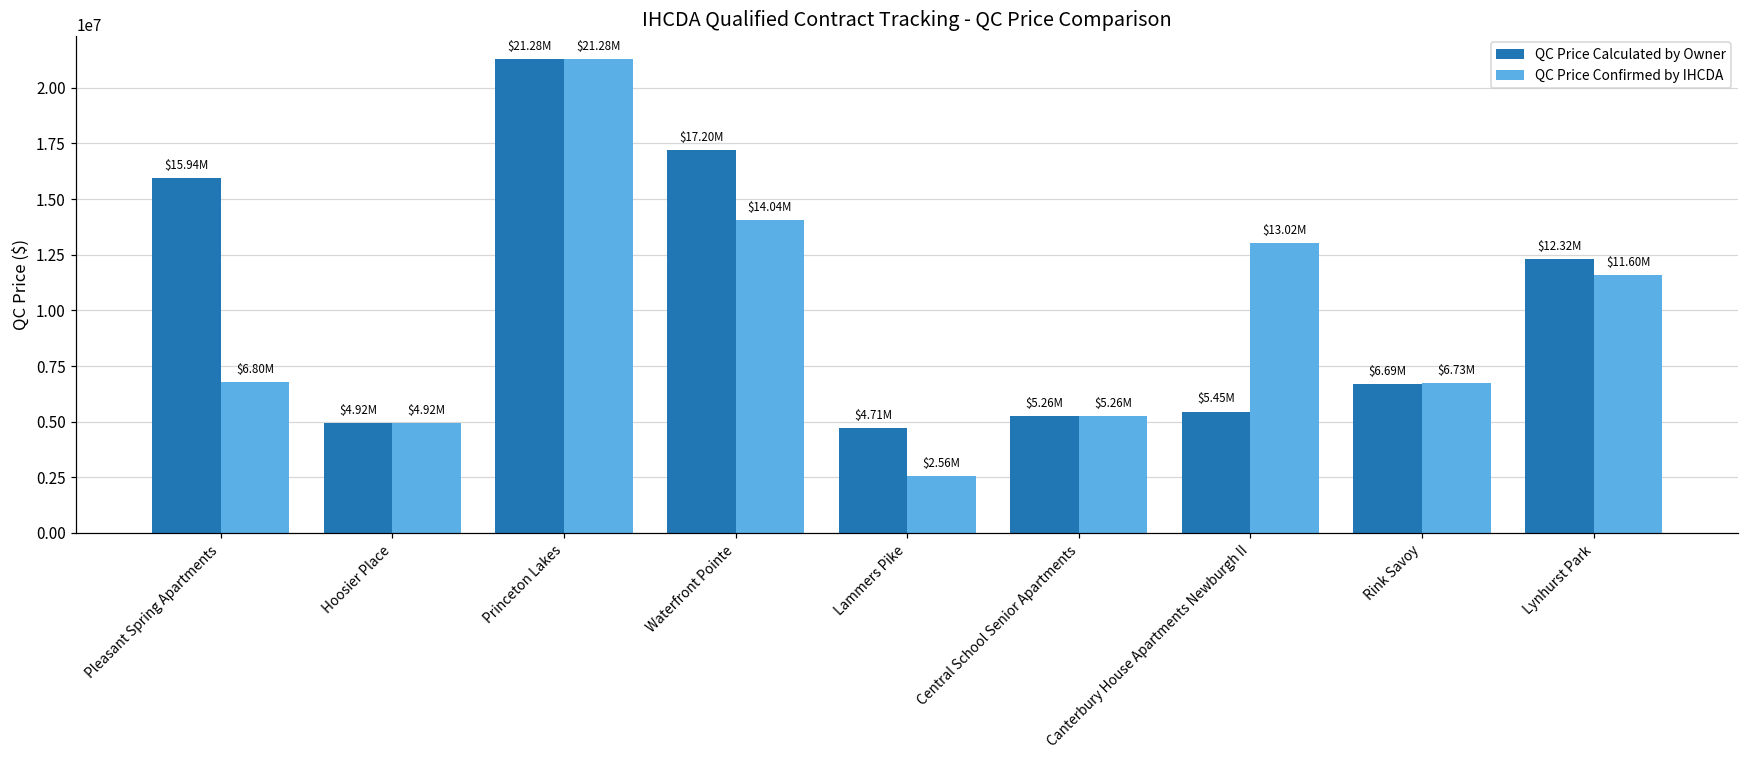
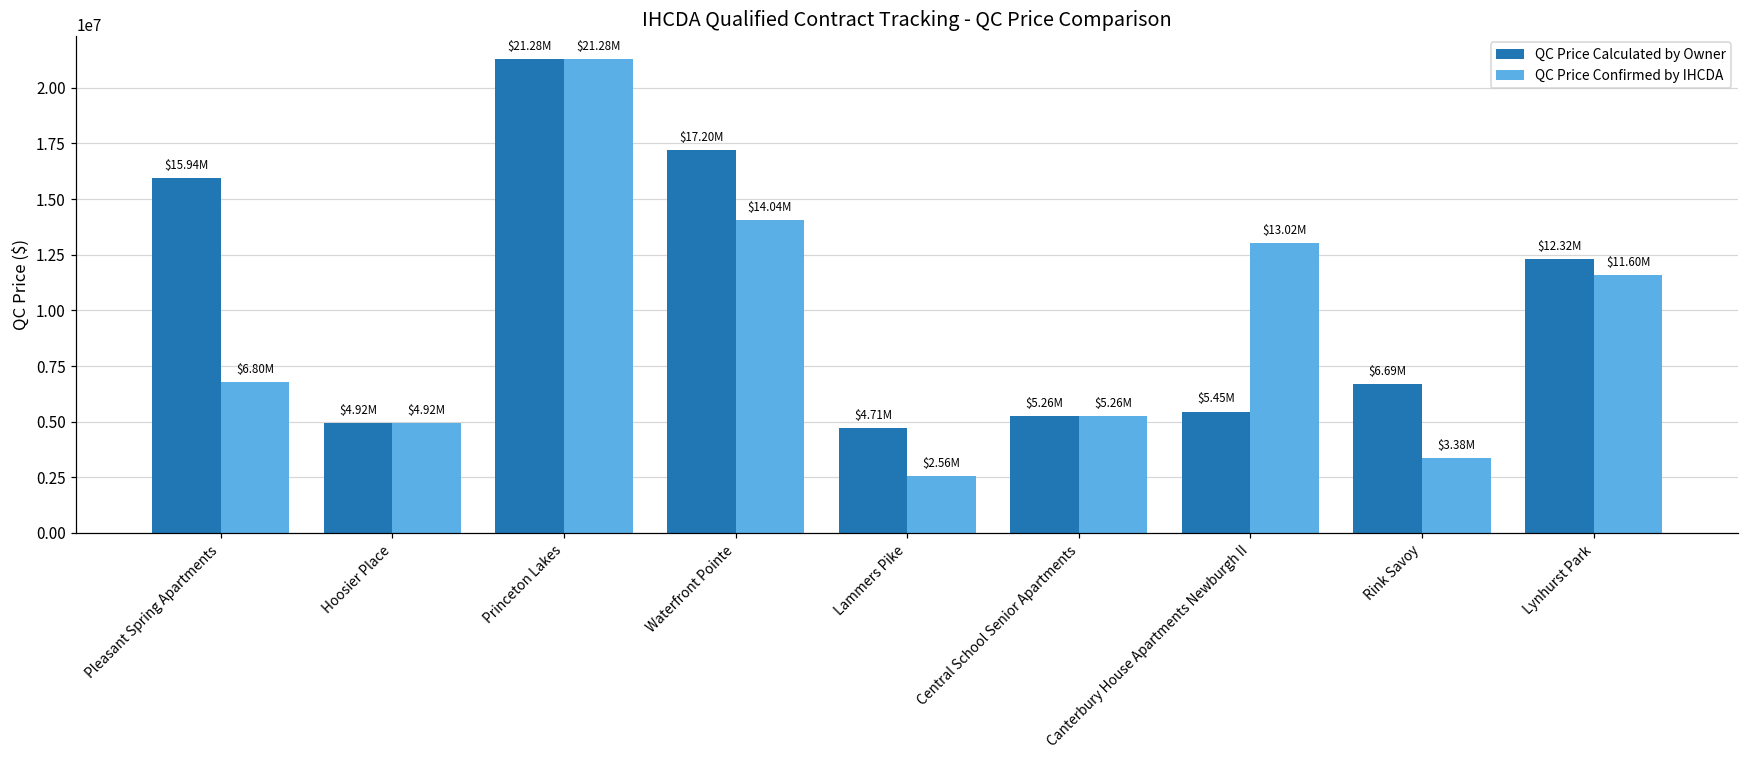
  {
    "QC Price Calculated by Owner": {
      "Pleasant Spring Apartments": "$15.94M",
      "Hoosier Place": "$4.92M",
      "Princeton Lakes": "$21.28M",
      "Waterfront Pointe": "$17.20M",
      "Lammers Pike": "$4.71M",
      "Central School Senior Apartments": "$5.26M",
      "Canterbury House Apartments Newburgh II": "$5.45M",
      "Rink Savoy": "$6.69M",
      "Lynhurst Park": "$12.32M"
    },
    "QC Price Confirmed by IHCDA": {
      "Pleasant Spring Apartments": "$6.80M",
      "Hoosier Place": "$4.92M",
      "Princeton Lakes": "$21.28M",
      "Waterfront Pointe": "$14.04M",
      "Lammers Pike": "$2.56M",
      "Central School Senior Apartments": "$5.26M",
      "Canterbury House Apartments Newburgh II": "$13.02M",
-     "Rink Savoy": "$6.73M",
+     "Rink Savoy": "$3.38M",
      "Lynhurst Park": "$11.60M"
    }
  }
